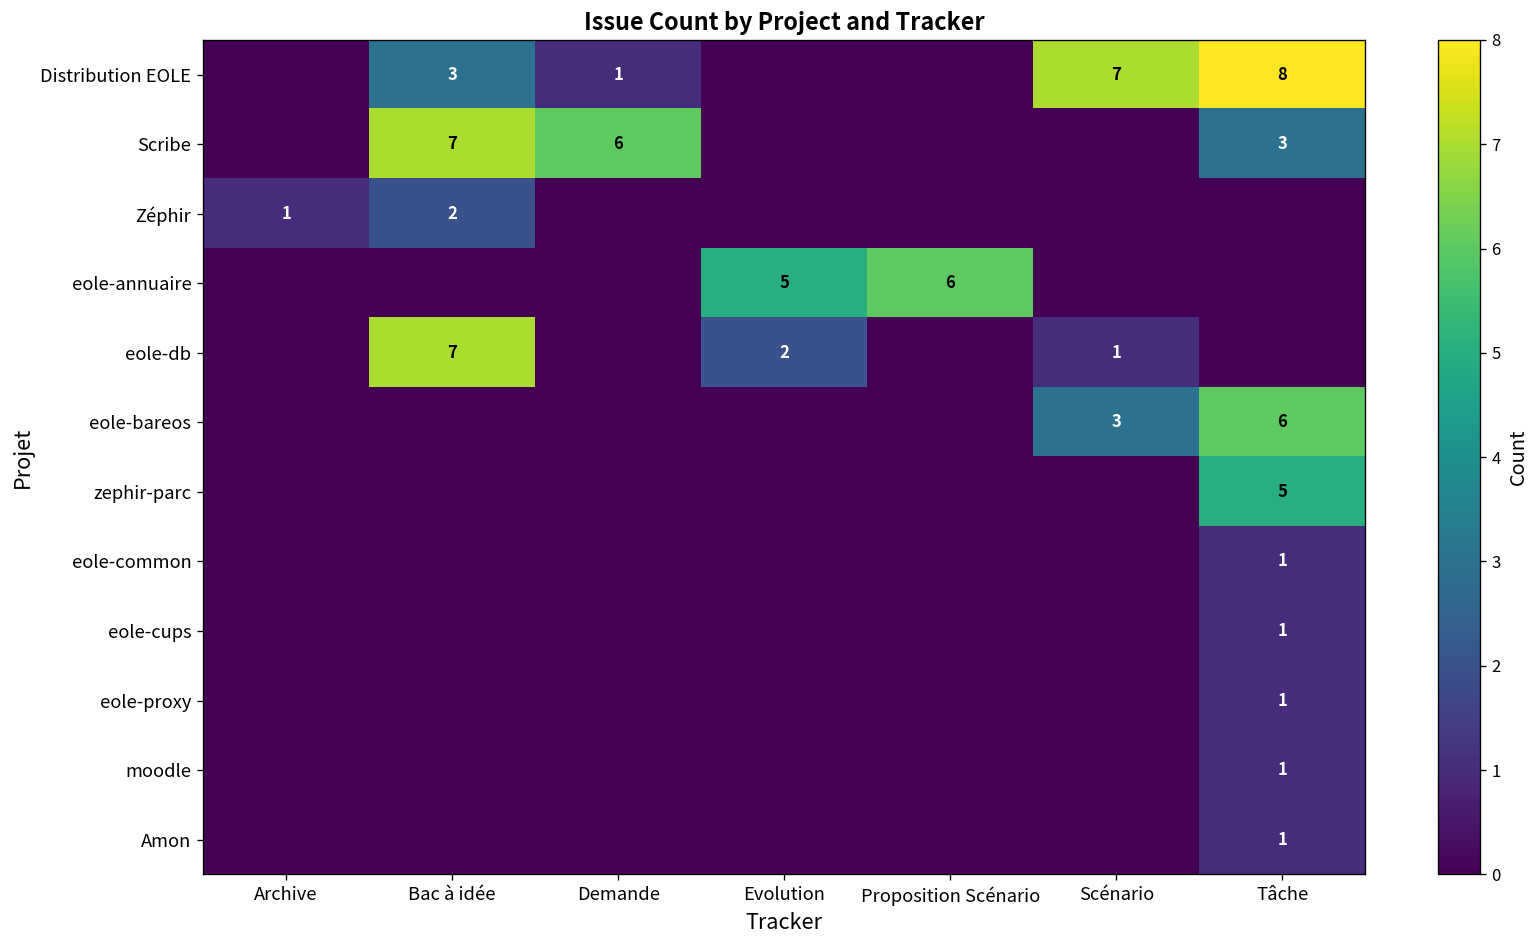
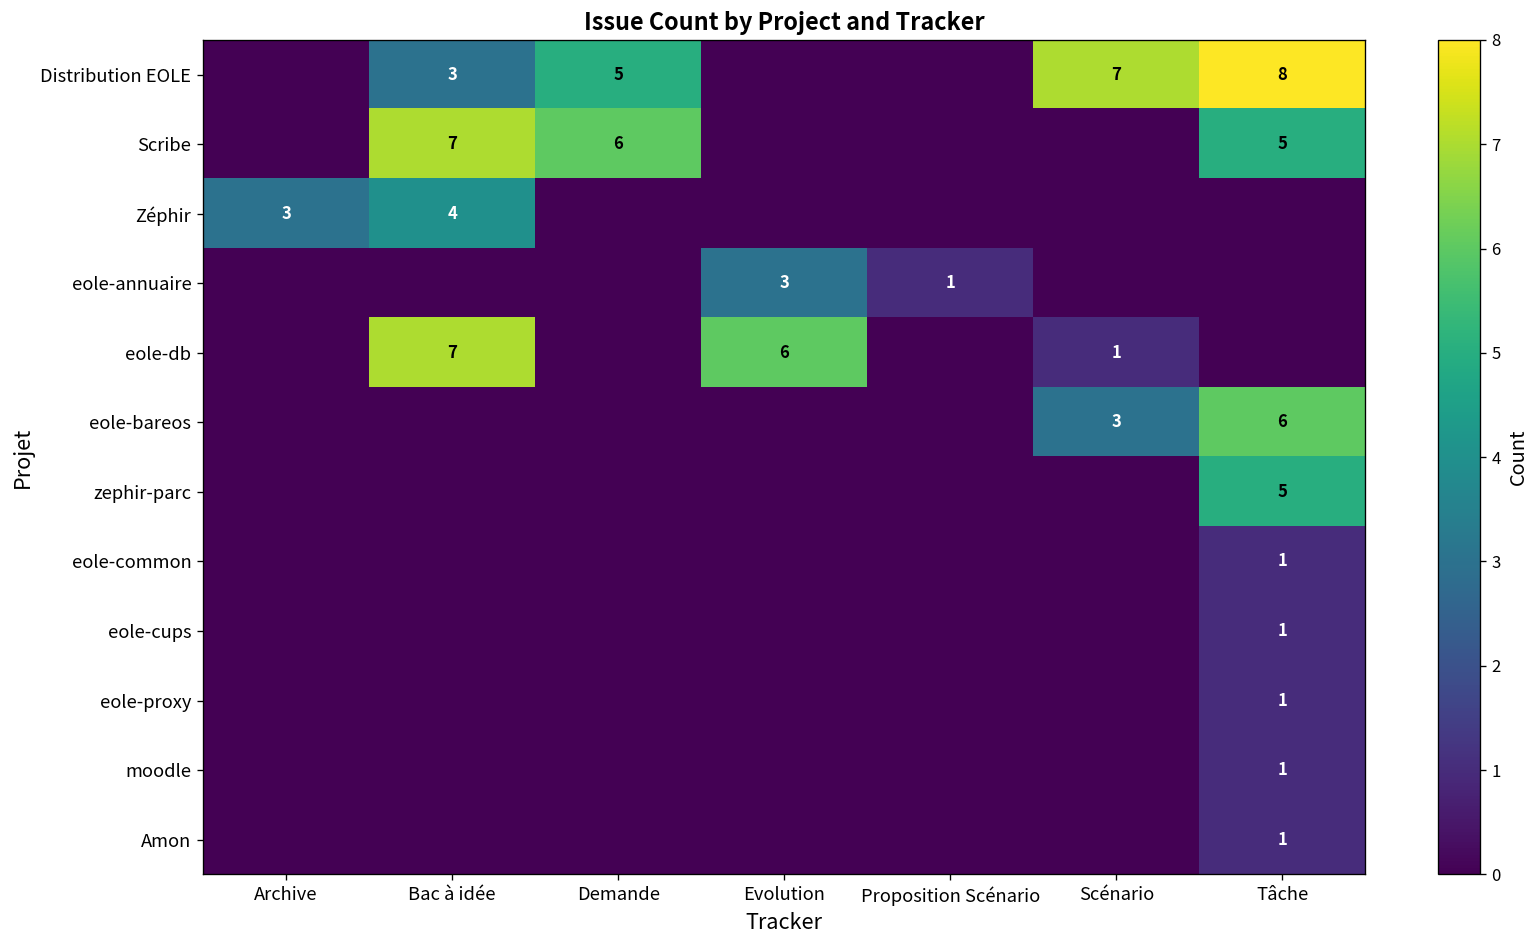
  {
    "Distribution EOLE": {
      "Bac à idée": 3,
-     "Demande": 1,
+     "Demande": 5,
      "Scénario": 7,
      "Tâche": 8
    },
    "Scribe": {
      "Bac à idée": 7,
      "Demande": 6,
-     "Tâche": 3
+     "Tâche": 5
    },
    "Zéphir": {
-     "Archive": 1,
-     "Bac à idée": 2
+     "Archive": 3,
+     "Bac à idée": 4
    },
    "eole-annuaire": {
-     "Evolution": 5,
-     "Proposition Scénario": 6
+     "Evolution": 3,
+     "Proposition Scénario": 1
    },
    "eole-db": {
      "Bac à idée": 7,
-     "Evolution": 2,
+     "Evolution": 6,
      "Scénario": 1
    },
    "eole-bareos": {
      "Scénario": 3,
      "Tâche": 6
    },
    "zephir-parc": {
      "Tâche": 5
    },
    "eole-common": {
      "Tâche": 1
    },
    "eole-cups": {
      "Tâche": 1
    },
    "eole-proxy": {
      "Tâche": 1
    },
    "moodle": {
      "Tâche": 1
    },
    "Amon": {
      "Tâche": 1
    }
  }
